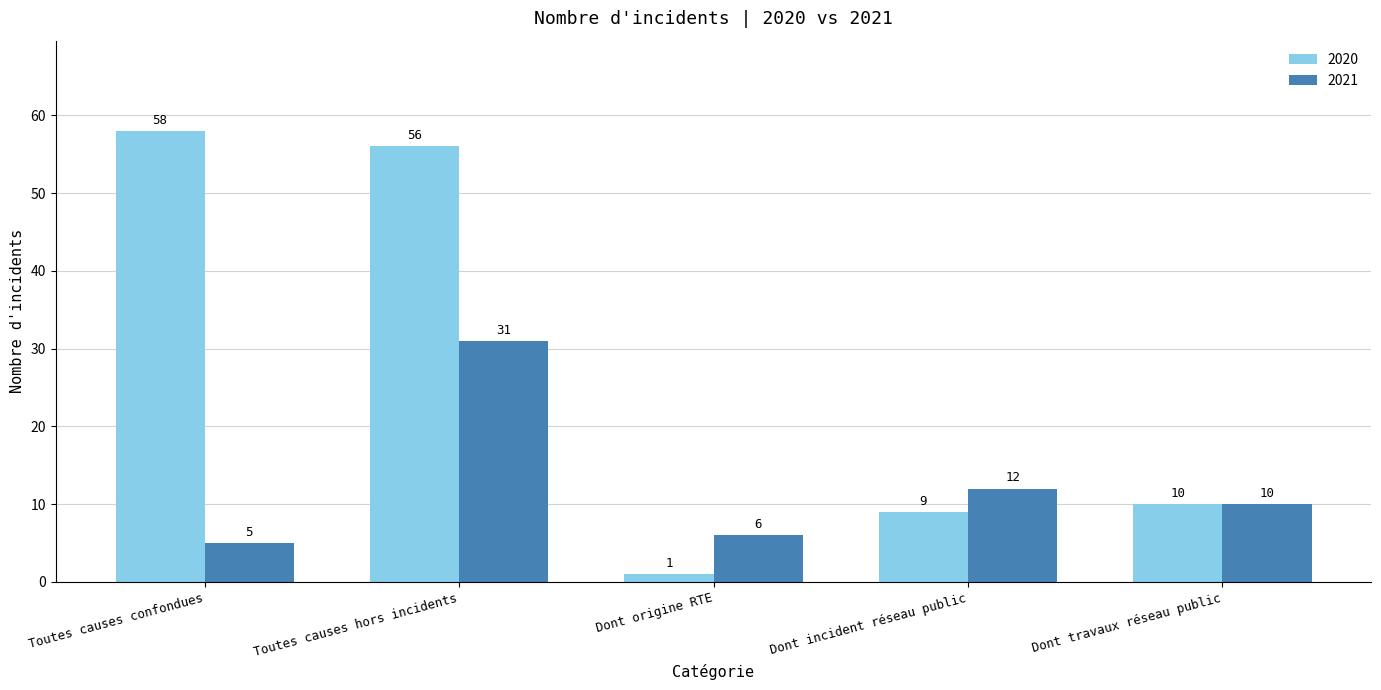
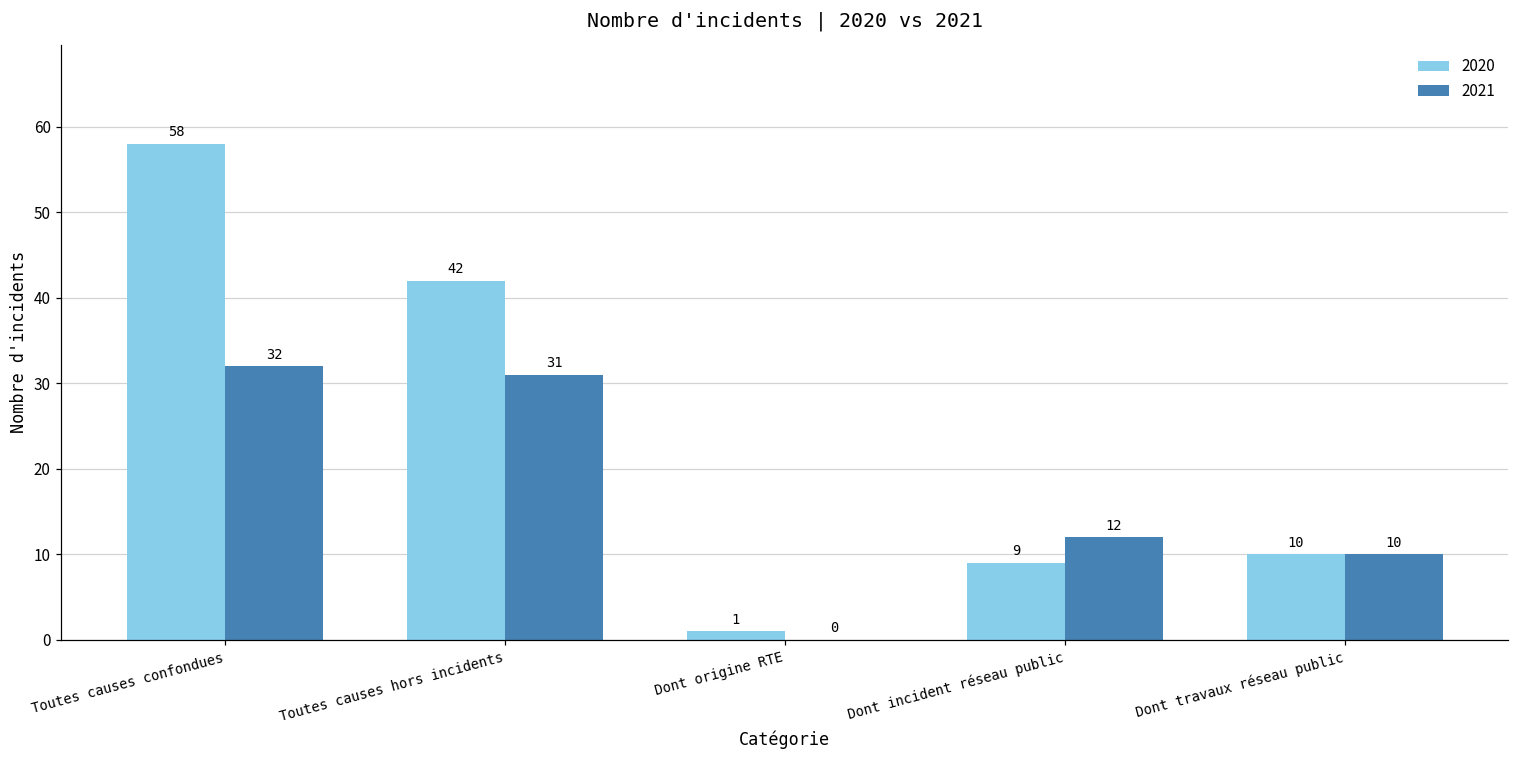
  {
    "2020": {
      "Toutes causes confondues": 58,
-     "Toutes causes hors incidents": 56,
+     "Toutes causes hors incidents": 42,
      "Dont origine RTE": 1,
      "Dont incident réseau public": 9,
      "Dont travaux réseau public": 10
    },
    "2021": {
-     "Toutes causes confondues": 5,
+     "Toutes causes confondues": 32,
      "Toutes causes hors incidents": 31,
-     "Dont origine RTE": 6,
+     "Dont origine RTE": 0,
      "Dont incident réseau public": 12,
      "Dont travaux réseau public": 10
    }
  }
